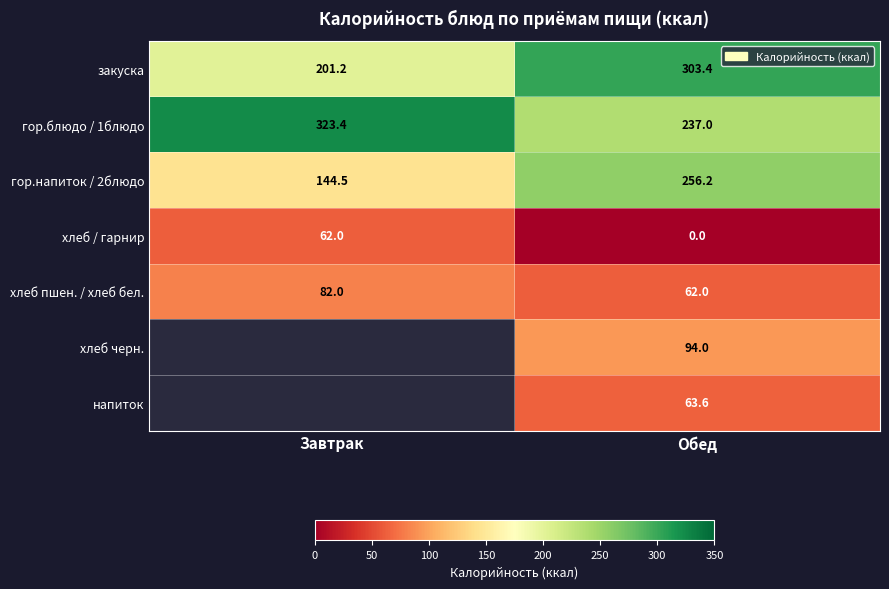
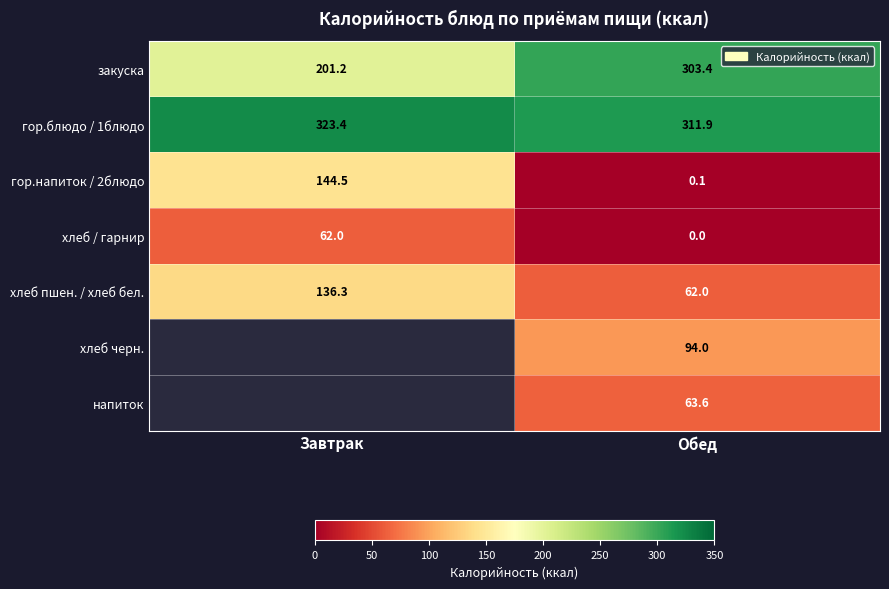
  {
    "закуска": {
      "Завтрак": 201.2,
      "Обед": 303.4
    },
    "гор.блюдо / 1блюдо": {
      "Завтрак": 323.4,
-     "Обед": 237.0
+     "Обед": 311.9
    },
    "гор.напиток / 2блюдо": {
      "Завтрак": 144.5,
-     "Обед": 256.2
+     "Обед": 0.1
    },
    "хлеб / гарнир": {
      "Завтрак": 62.0,
      "Обед": 0.0
    },
    "хлеб пшен. / хлеб бел.": {
-     "Завтрак": 82.0,
+     "Завтрак": 136.3,
      "Обед": 62.0
    },
    "хлеб черн.": {
      "Обед": 94.0
    },
    "напиток": {
      "Обед": 63.6
    }
  }
